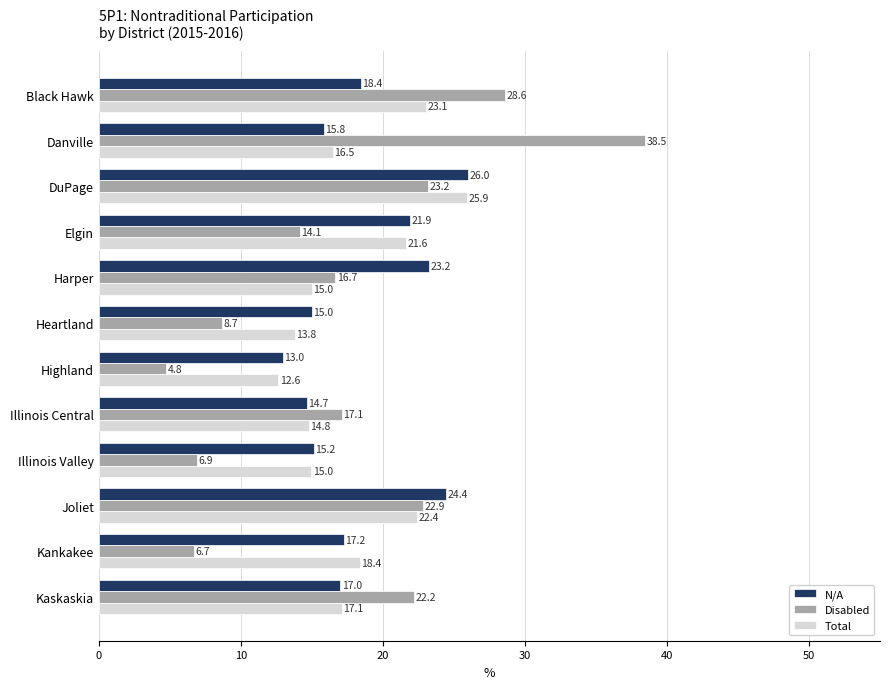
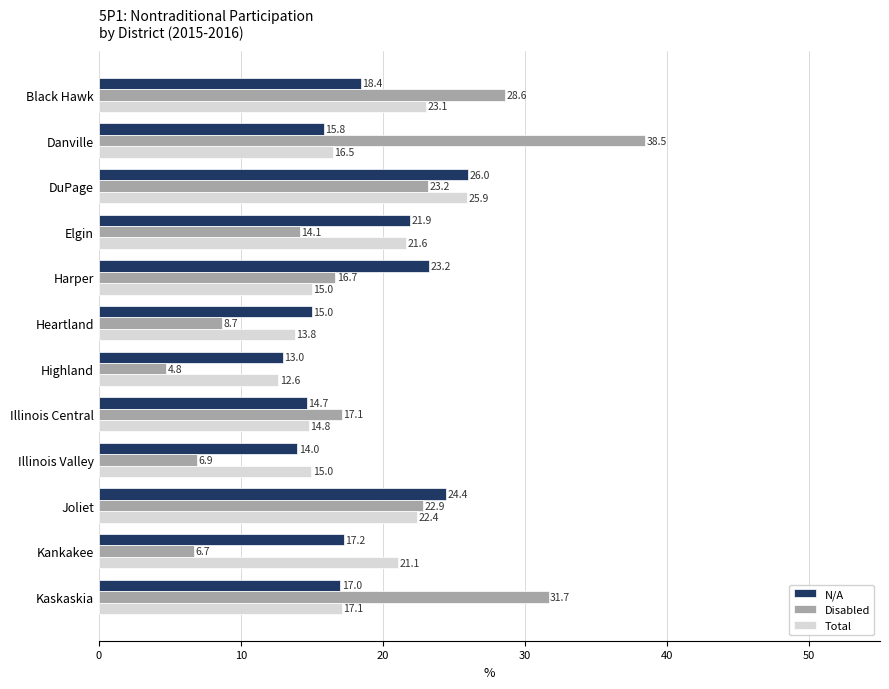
  {
    "N/A": {
      "Black Hawk": 18.4,
      "Danville": 15.8,
      "DuPage": 26.0,
      "Elgin": 21.9,
      "Harper": 23.2,
      "Heartland": 15.0,
      "Highland": 13.0,
      "Illinois Central": 14.7,
-     "Illinois Valley": 15.2,
+     "Illinois Valley": 14.0,
      "Joliet": 24.4,
      "Kankakee": 17.2,
      "Kaskaskia": 17.0
    },
    "Disabled": {
      "Black Hawk": 28.6,
      "Danville": 38.5,
      "DuPage": 23.2,
      "Elgin": 14.1,
      "Harper": 16.7,
      "Heartland": 8.7,
      "Highland": 4.8,
      "Illinois Central": 17.1,
      "Illinois Valley": 6.9,
      "Joliet": 22.9,
      "Kankakee": 6.7,
-     "Kaskaskia": 22.2
+     "Kaskaskia": 31.7
    },
    "Total": {
      "Black Hawk": 23.1,
      "Danville": 16.5,
      "DuPage": 25.9,
      "Elgin": 21.6,
      "Harper": 15.0,
      "Heartland": 13.8,
      "Highland": 12.6,
      "Illinois Central": 14.8,
      "Illinois Valley": 15.0,
      "Joliet": 22.4,
-     "Kankakee": 18.4,
+     "Kankakee": 21.1,
      "Kaskaskia": 17.1
    }
  }
